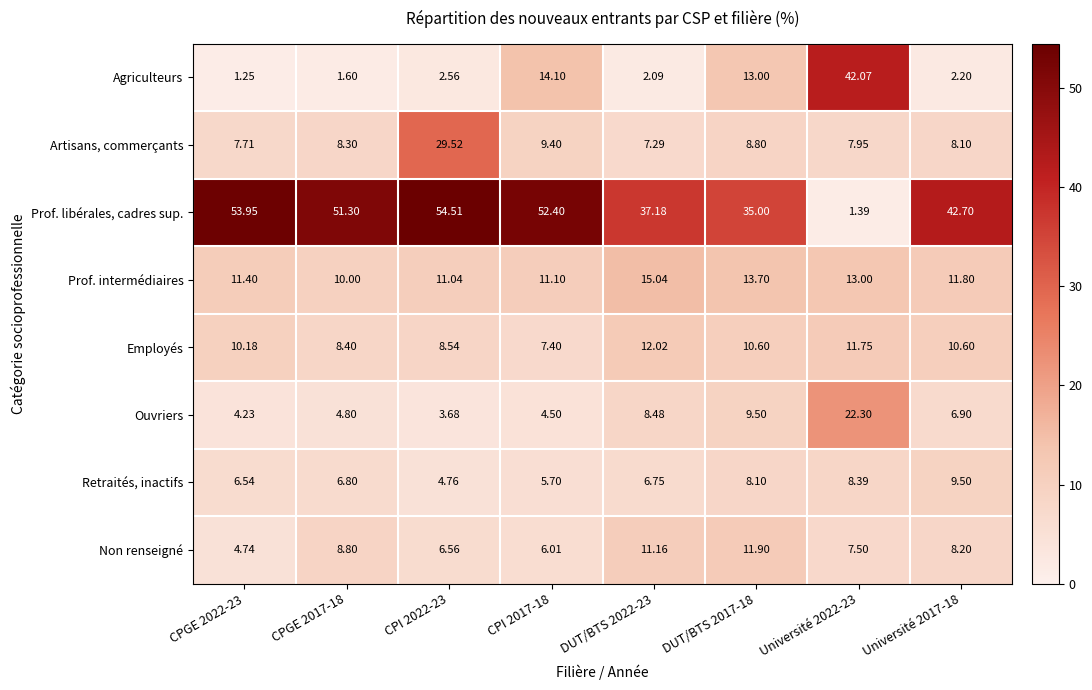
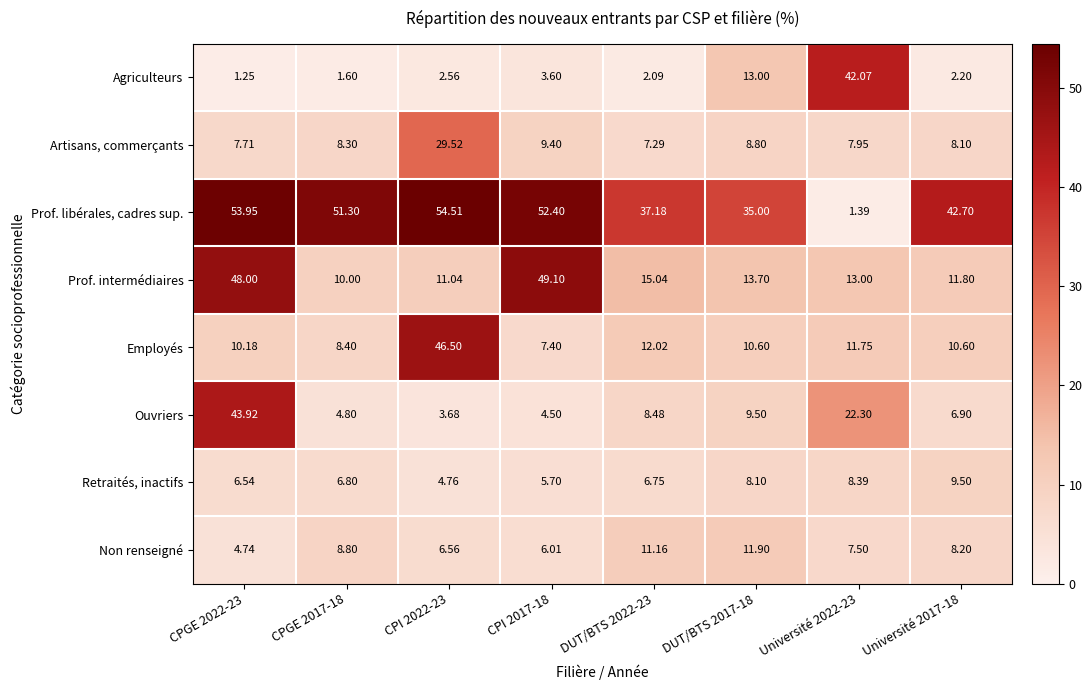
  {
    "Agriculteurs": {
      "CPGE 2022-23": 1.25,
      "CPGE 2017-18": 1.60,
      "CPI 2022-23": 2.56,
-     "CPI 2017-18": 14.10,
+     "CPI 2017-18": 3.60,
      "DUT/BTS 2022-23": 2.09,
      "DUT/BTS 2017-18": 13.00,
      "Université 2022-23": 42.07,
      "Université 2017-18": 2.20
    },
    "Artisans, commerçants": {
      "CPGE 2022-23": 7.71,
      "CPGE 2017-18": 8.30,
      "CPI 2022-23": 29.52,
      "CPI 2017-18": 9.40,
      "DUT/BTS 2022-23": 7.29,
      "DUT/BTS 2017-18": 8.80,
      "Université 2022-23": 7.95,
      "Université 2017-18": 8.10
    },
    "Prof. libérales, cadres sup.": {
      "CPGE 2022-23": 53.95,
      "CPGE 2017-18": 51.30,
      "CPI 2022-23": 54.51,
      "CPI 2017-18": 52.40,
      "DUT/BTS 2022-23": 37.18,
      "DUT/BTS 2017-18": 35.00,
      "Université 2022-23": 1.39,
      "Université 2017-18": 42.70
    },
    "Prof. intermédiaires": {
-     "CPGE 2022-23": 11.40,
+     "CPGE 2022-23": 48.00,
      "CPGE 2017-18": 10.00,
      "CPI 2022-23": 11.04,
-     "CPI 2017-18": 11.10,
+     "CPI 2017-18": 49.10,
      "DUT/BTS 2022-23": 15.04,
      "DUT/BTS 2017-18": 13.70,
      "Université 2022-23": 13.00,
      "Université 2017-18": 11.80
    },
    "Employés": {
      "CPGE 2022-23": 10.18,
      "CPGE 2017-18": 8.40,
-     "CPI 2022-23": 8.54,
+     "CPI 2022-23": 46.50,
      "CPI 2017-18": 7.40,
      "DUT/BTS 2022-23": 12.02,
      "DUT/BTS 2017-18": 10.60,
      "Université 2022-23": 11.75,
      "Université 2017-18": 10.60
    },
    "Ouvriers": {
-     "CPGE 2022-23": 4.23,
+     "CPGE 2022-23": 43.92,
      "CPGE 2017-18": 4.80,
      "CPI 2022-23": 3.68,
      "CPI 2017-18": 4.50,
      "DUT/BTS 2022-23": 8.48,
      "DUT/BTS 2017-18": 9.50,
      "Université 2022-23": 22.30,
      "Université 2017-18": 6.90
    },
    "Retraités, inactifs": {
      "CPGE 2022-23": 6.54,
      "CPGE 2017-18": 6.80,
      "CPI 2022-23": 4.76,
      "CPI 2017-18": 5.70,
      "DUT/BTS 2022-23": 6.75,
      "DUT/BTS 2017-18": 8.10,
      "Université 2022-23": 8.39,
      "Université 2017-18": 9.50
    },
    "Non renseigné": {
      "CPGE 2022-23": 4.74,
      "CPGE 2017-18": 8.80,
      "CPI 2022-23": 6.56,
      "CPI 2017-18": 6.01,
      "DUT/BTS 2022-23": 11.16,
      "DUT/BTS 2017-18": 11.90,
      "Université 2022-23": 7.50,
      "Université 2017-18": 8.20
    }
  }
